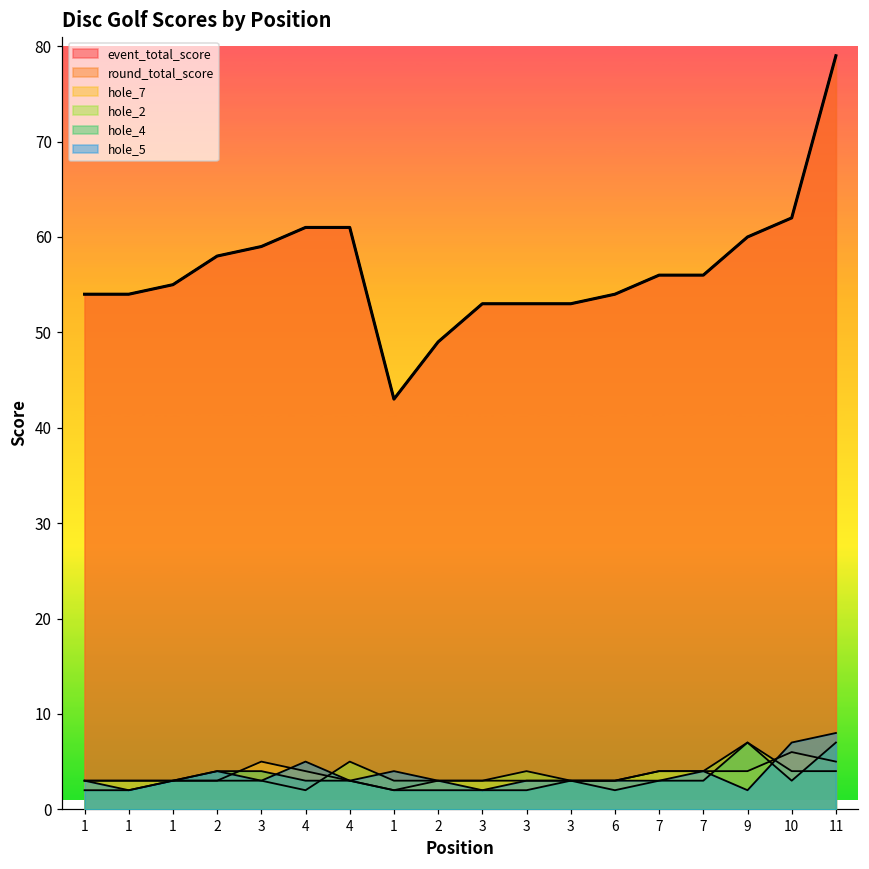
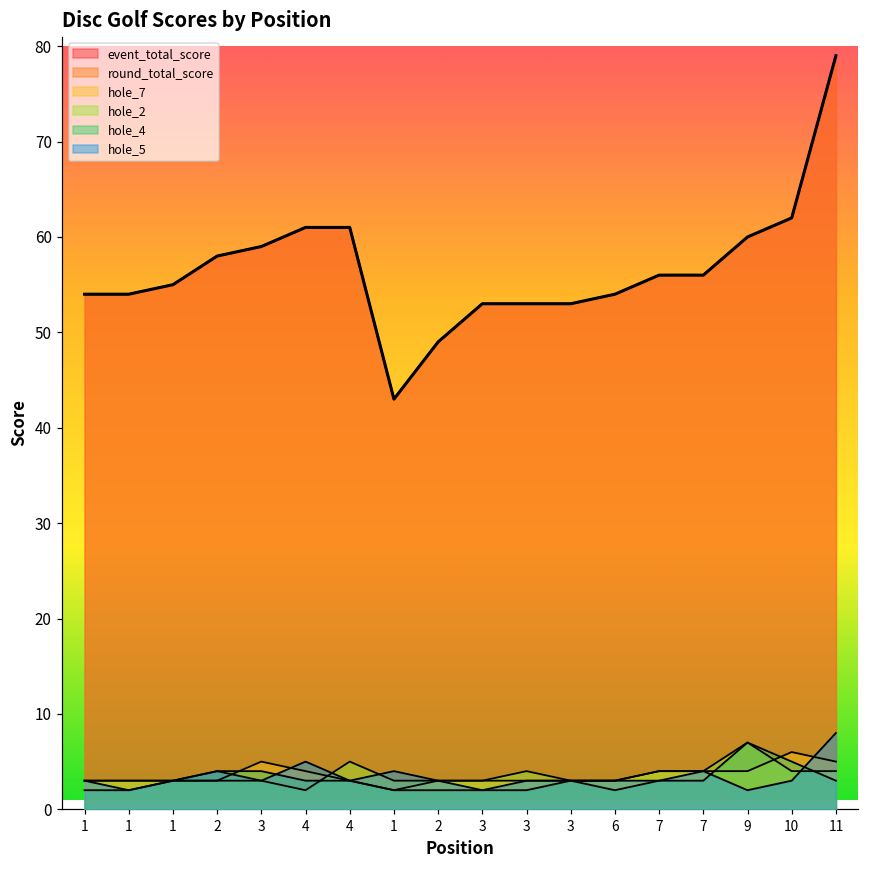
  {
    "hole_2": {
      "10": 4,
      "11": 4
    },
    "hole_4": {
      "6": 2,
-     "10": 3,
-     "11": 7
+     "10": 5,
+     "11": 3
    },
    "hole_5": {
      "9": 2,
-     "10": 7,
+     "10": 3,
      "11": 8
    }
  }
